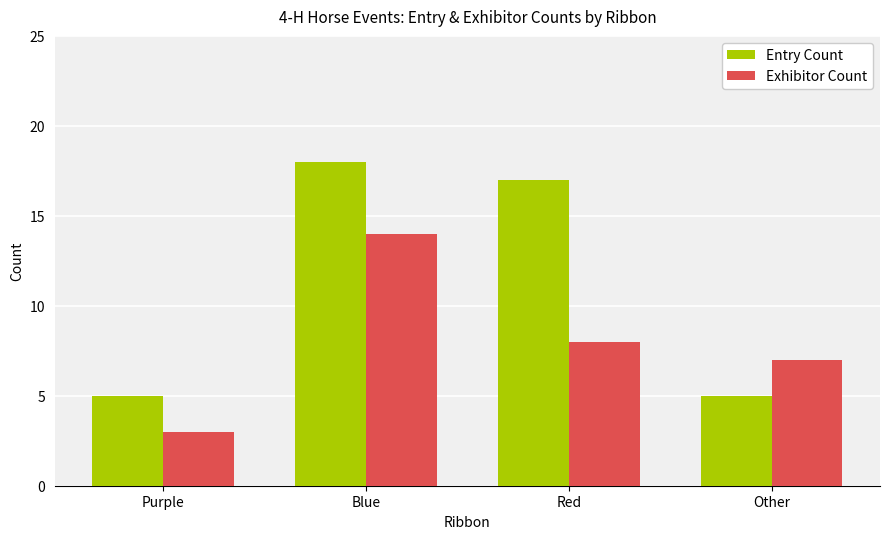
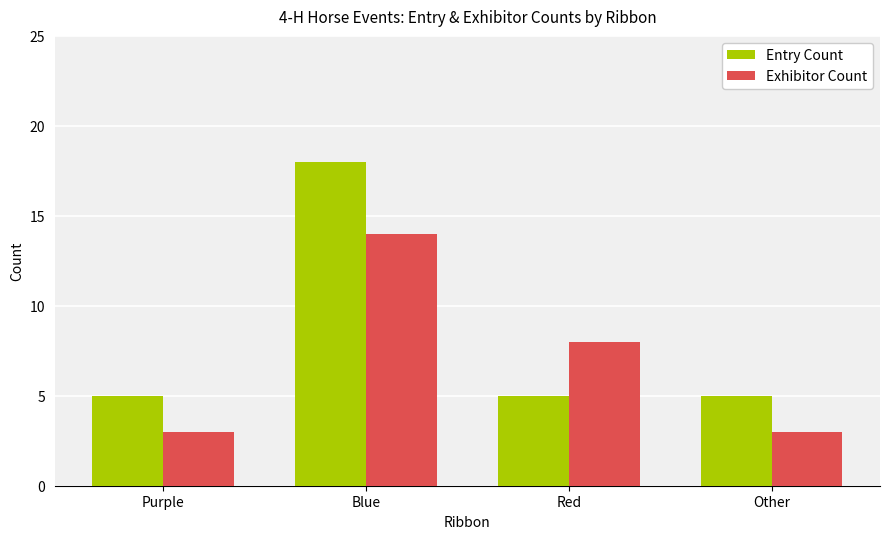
  {
    "Entry Count": {
      "Purple": 5,
      "Blue": 18,
-     "Red": 17,
+     "Red": 5,
      "Other": 5
    },
    "Exhibitor Count": {
      "Purple": 3,
      "Blue": 14,
      "Red": 8,
-     "Other": 7
+     "Other": 3
    }
  }
